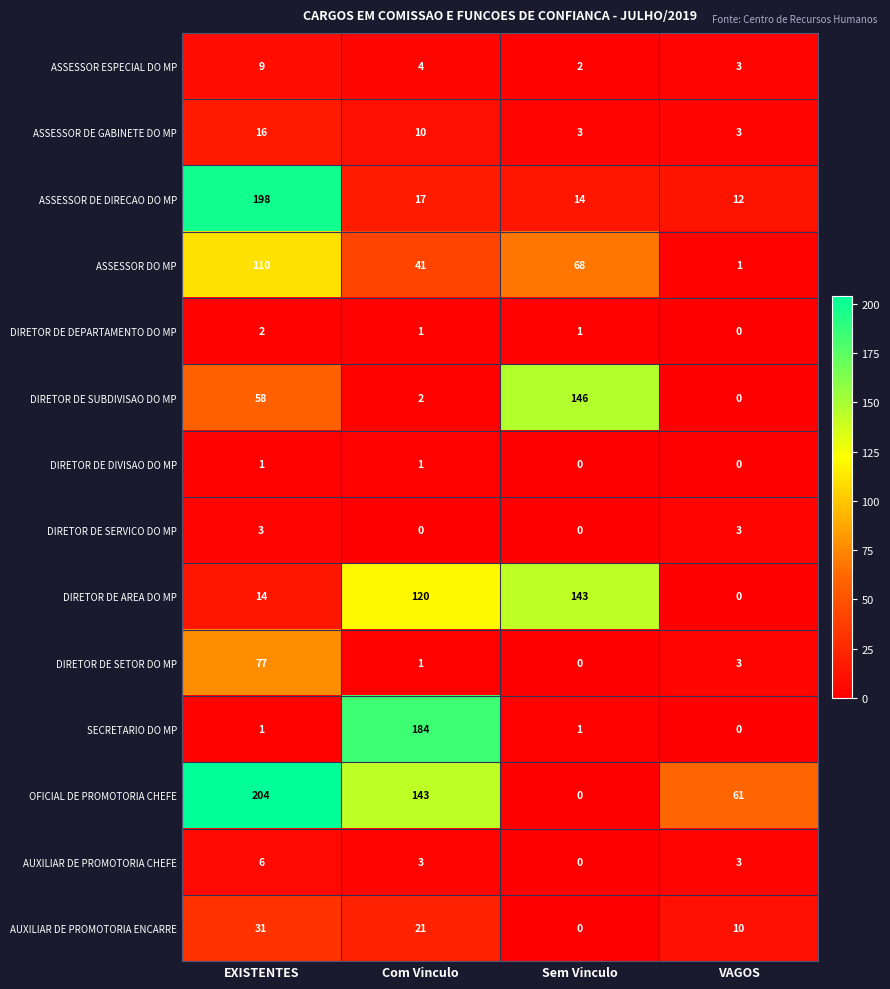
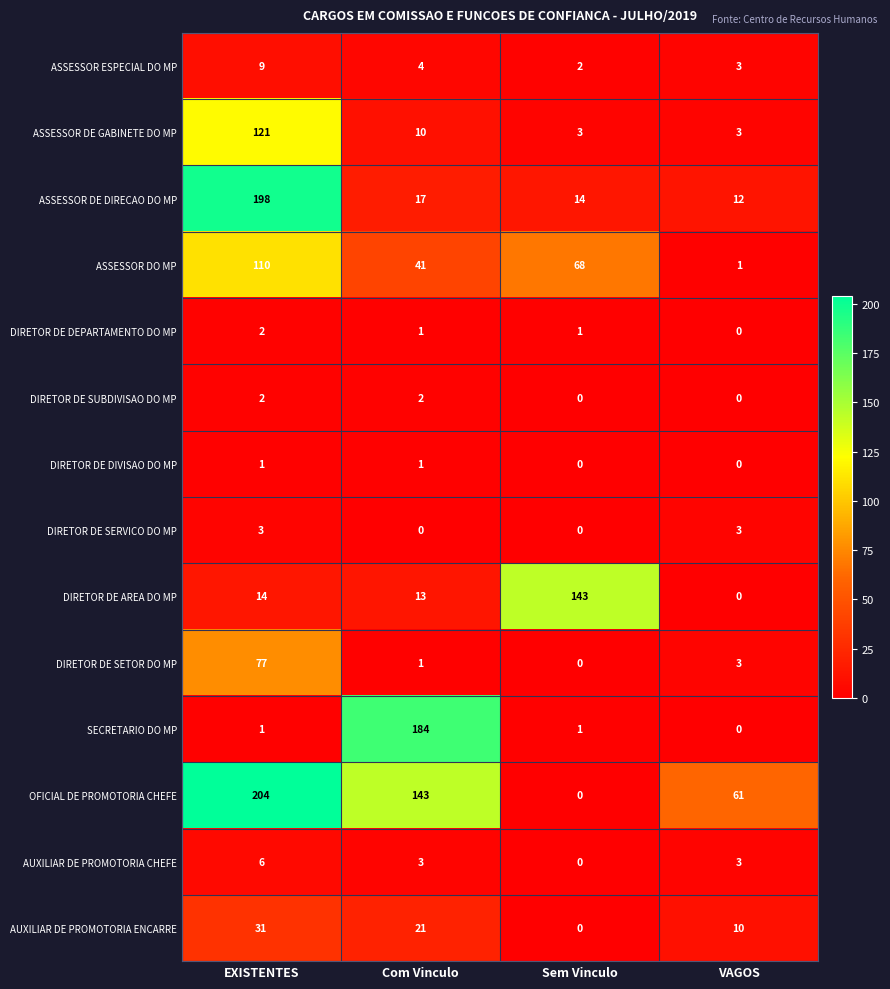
  {
    "ASSESSOR ESPECIAL DO MP": {
      "EXISTENTES": 9,
      "Com Vinculo": 4,
      "Sem Vinculo": 2,
      "VAGOS": 3
    },
    "ASSESSOR DE GABINETE DO MP": {
-     "EXISTENTES": 16,
+     "EXISTENTES": 121,
      "Com Vinculo": 10,
      "Sem Vinculo": 3,
      "VAGOS": 3
    },
    "ASSESSOR DE DIRECAO DO MP": {
      "EXISTENTES": 198,
      "Com Vinculo": 17,
      "Sem Vinculo": 14,
      "VAGOS": 12
    },
    "ASSESSOR DO MP": {
      "EXISTENTES": 110,
      "Com Vinculo": 41,
      "Sem Vinculo": 68,
      "VAGOS": 1
    },
    "DIRETOR DE DEPARTAMENTO DO MP": {
      "EXISTENTES": 2,
      "Com Vinculo": 1,
      "Sem Vinculo": 1,
      "VAGOS": 0
    },
    "DIRETOR DE SUBDIVISAO DO MP": {
-     "EXISTENTES": 58,
+     "EXISTENTES": 2,
      "Com Vinculo": 2,
-     "Sem Vinculo": 146,
+     "Sem Vinculo": 0,
      "VAGOS": 0
    },
    "DIRETOR DE DIVISAO DO MP": {
      "EXISTENTES": 1,
      "Com Vinculo": 1,
      "Sem Vinculo": 0,
      "VAGOS": 0
    },
    "DIRETOR DE SERVICO DO MP": {
      "EXISTENTES": 3,
      "Com Vinculo": 0,
      "Sem Vinculo": 0,
      "VAGOS": 3
    },
    "DIRETOR DE AREA DO MP": {
      "EXISTENTES": 14,
-     "Com Vinculo": 120,
+     "Com Vinculo": 13,
      "Sem Vinculo": 143,
      "VAGOS": 0
    },
    "DIRETOR DE SETOR DO MP": {
      "EXISTENTES": 77,
      "Com Vinculo": 1,
      "Sem Vinculo": 0,
      "VAGOS": 3
    },
    "SECRETARIO DO MP": {
      "EXISTENTES": 1,
      "Com Vinculo": 184,
      "Sem Vinculo": 1,
      "VAGOS": 0
    },
    "OFICIAL DE PROMOTORIA CHEFE": {
      "EXISTENTES": 204,
      "Com Vinculo": 143,
      "Sem Vinculo": 0,
      "VAGOS": 61
    },
    "AUXILIAR DE PROMOTORIA CHEFE": {
      "EXISTENTES": 6,
      "Com Vinculo": 3,
      "Sem Vinculo": 0,
      "VAGOS": 3
    },
    "AUXILIAR DE PROMOTORIA ENCARRE": {
      "EXISTENTES": 31,
      "Com Vinculo": 21,
      "Sem Vinculo": 0,
      "VAGOS": 10
    }
  }
